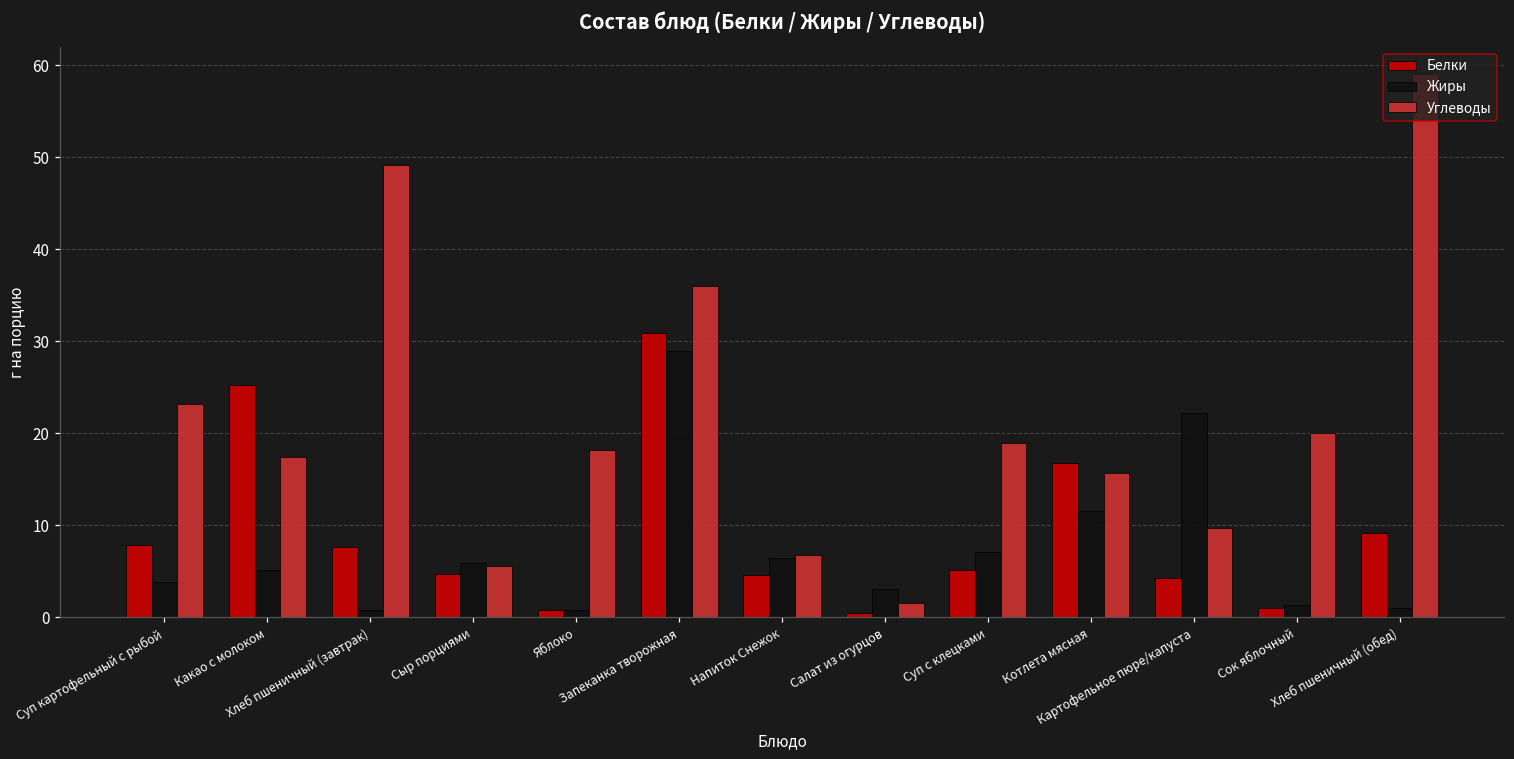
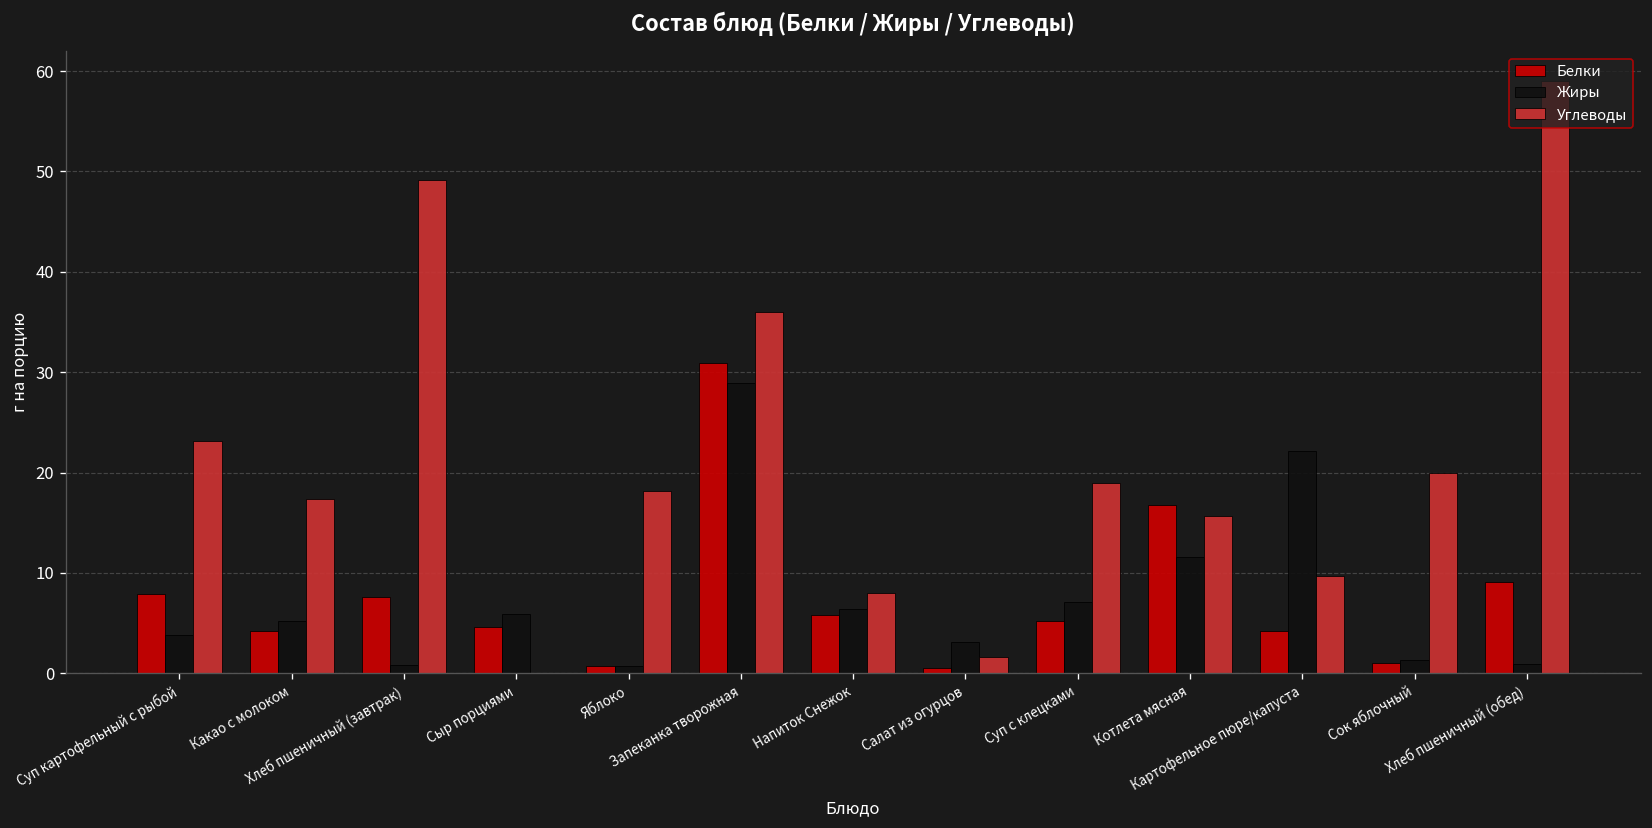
  {
    "Белки": {
      "Суп картофельный с рыбой": 8,
-     "Какао с молоком": 25,
+     "Какао с молоком": 4,
      "Хлеб пшеничный (завтрак)": 8,
      "Сыр порциями": 5,
      "Яблоко": 1,
      "Запеканка творожная": 31,
-     "Напиток Снежок": 5,
+     "Напиток Снежок": 6,
      "Салат из огурцов": 1,
      "Суп с клецками": 5,
      "Котлета мясная": 17,
      "Картофельное пюре/капуста": 4,
      "Сок яблочный": 1,
      "Хлеб пшеничный (обед)": 9
    },
    "Жиры": {
      "Суп картофельный с рыбой": 4,
      "Какао с молоком": 5,
      "Хлеб пшеничный (завтрак)": 1,
      "Сыр порциями": 6,
      "Яблоко": 1,
      "Запеканка творожная": 29,
      "Напиток Снежок": 6,
      "Салат из огурцов": 3,
      "Суп с клецками": 7,
      "Котлета мясная": 12,
      "Картофельное пюре/капуста": 22,
      "Сок яблочный": 1,
      "Хлеб пшеничный (обед)": 1
    },
    "Углеводы": {
      "Суп картофельный с рыбой": 23,
      "Какао с молоком": 17,
      "Хлеб пшеничный (завтрак)": 49,
-     "Сыр порциями": 6,
+     "Сыр порциями": 0,
      "Яблоко": 18,
      "Запеканка творожная": 36,
-     "Напиток Снежок": 7,
+     "Напиток Снежок": 8,
      "Салат из огурцов": 2,
      "Суп с клецками": 19,
      "Котлета мясная": 16,
      "Картофельное пюре/капуста": 10,
      "Сок яблочный": 20
    }
  }
